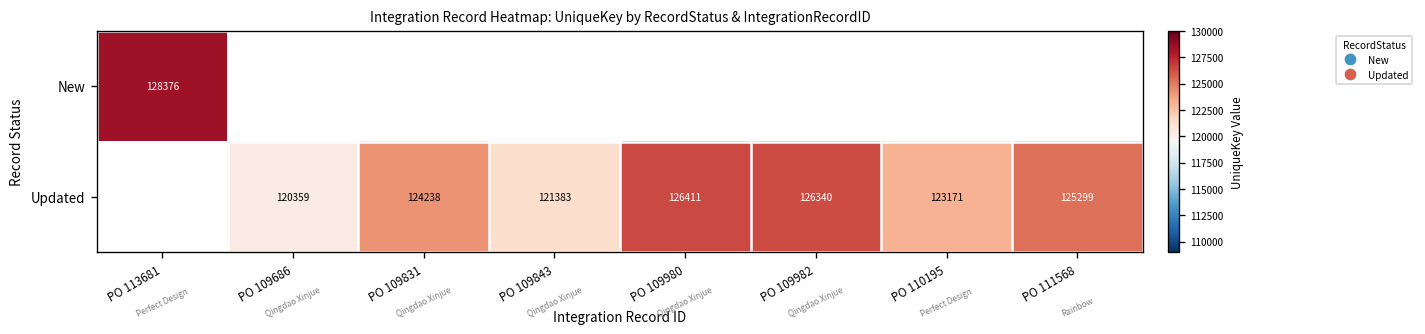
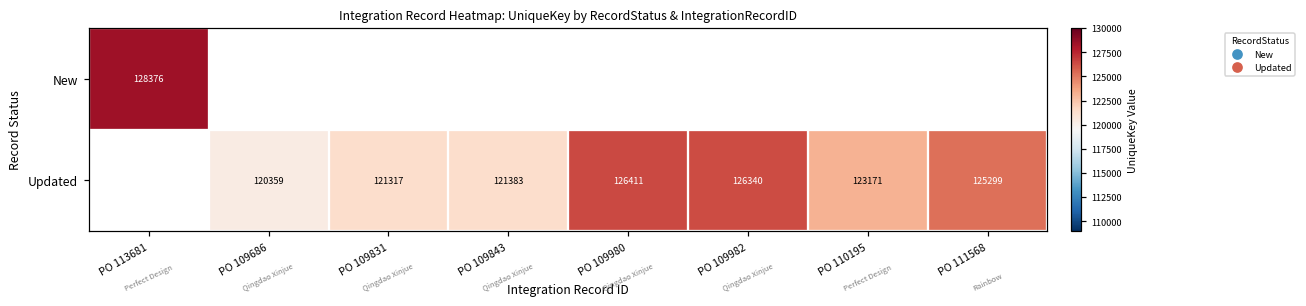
  {
    "New": {
      "PO 113681": 128376
    },
    "Updated": {
      "PO 109686": 120359,
-     "PO 109831": 124238,
+     "PO 109831": 121317,
      "PO 109843": 121383,
      "PO 109980": 126411,
      "PO 109982": 126340,
      "PO 110195": 123171,
      "PO 111568": 125299
    }
  }
